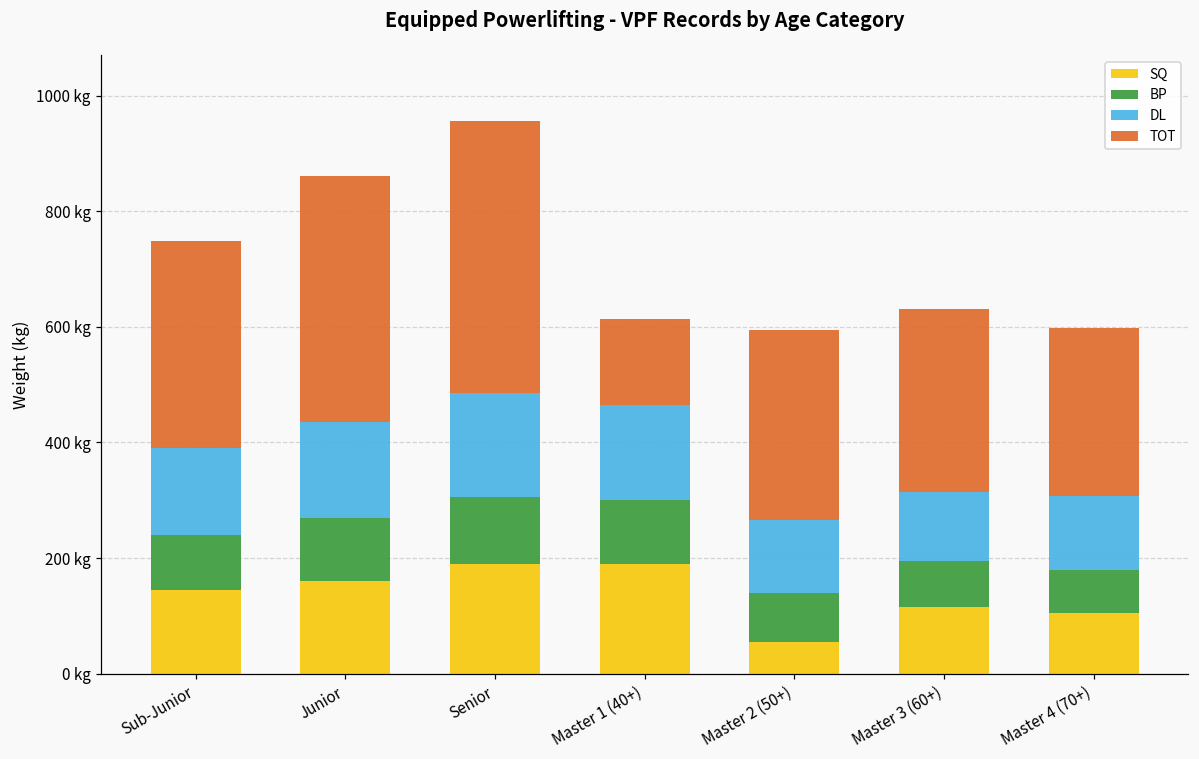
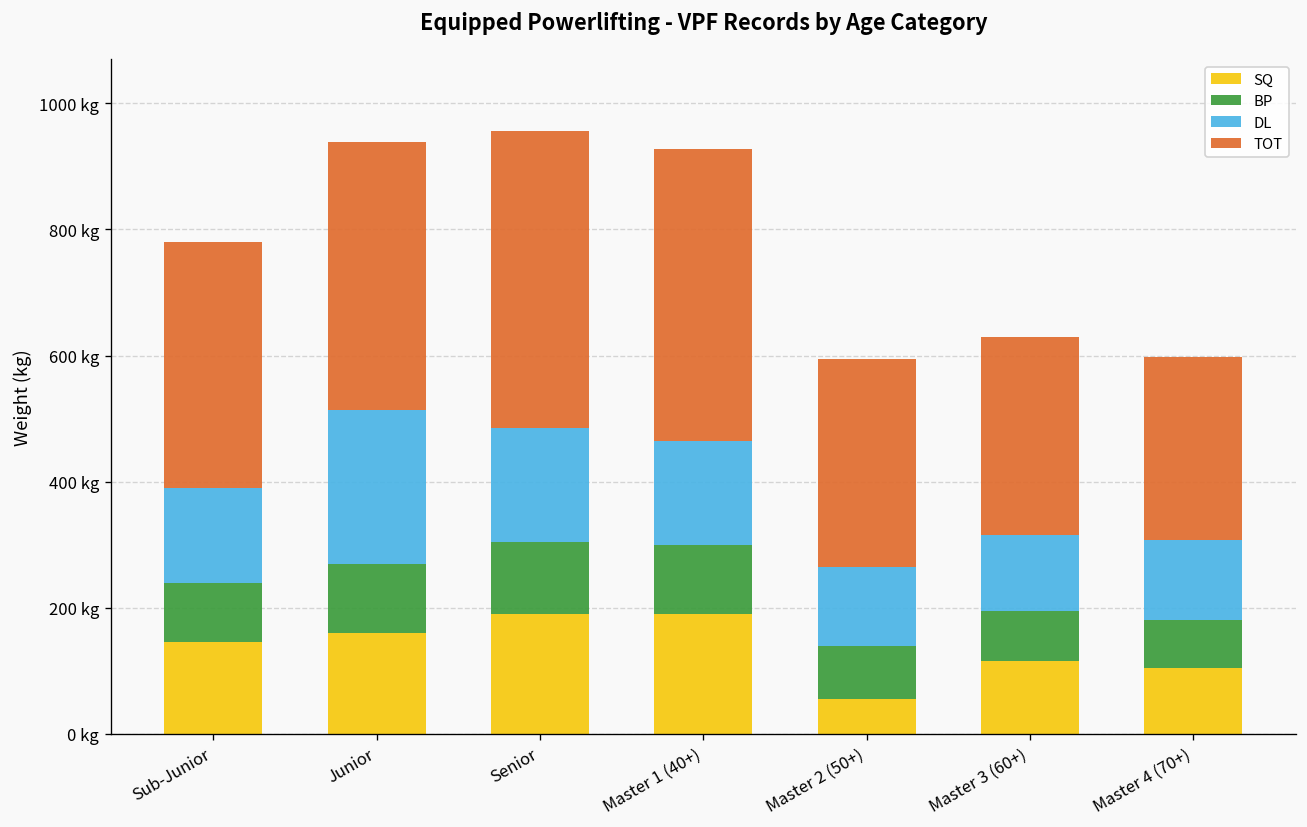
  {
    "SQ": {
      "Sub-Junior": "150 kg",
      "Junior": "160 kg",
      "Senior": "190 kg",
      "Master 1 (40+)": "190 kg",
      "Master 2 (50+)": "60 kg",
      "Master 3 (60+)": "120 kg",
      "Master 4 (70+)": "110 kg"
    },
    "BP": {
      "Sub-Junior": "100 kg",
      "Junior": "110 kg",
      "Senior": "120 kg",
      "Master 1 (40+)": "110 kg",
      "Master 2 (50+)": "90 kg",
      "Master 3 (60+)": "80 kg",
      "Master 4 (70+)": "80 kg"
    },
    "DL": {
      "Sub-Junior": "150 kg",
-     "Junior": "170 kg",
+     "Junior": "240 kg",
      "Senior": "180 kg",
      "Master 1 (40+)": "160 kg",
      "Master 2 (50+)": "130 kg",
      "Master 3 (60+)": "120 kg",
      "Master 4 (70+)": "130 kg"
    },
    "TOT": {
-     "Sub-Junior": "360 kg",
+     "Sub-Junior": "390 kg",
      "Junior": "430 kg",
      "Senior": "470 kg",
-     "Master 1 (40+)": "150 kg",
+     "Master 1 (40+)": "460 kg",
      "Master 2 (50+)": "330 kg",
      "Master 3 (60+)": "320 kg",
      "Master 4 (70+)": "290 kg"
    }
  }
